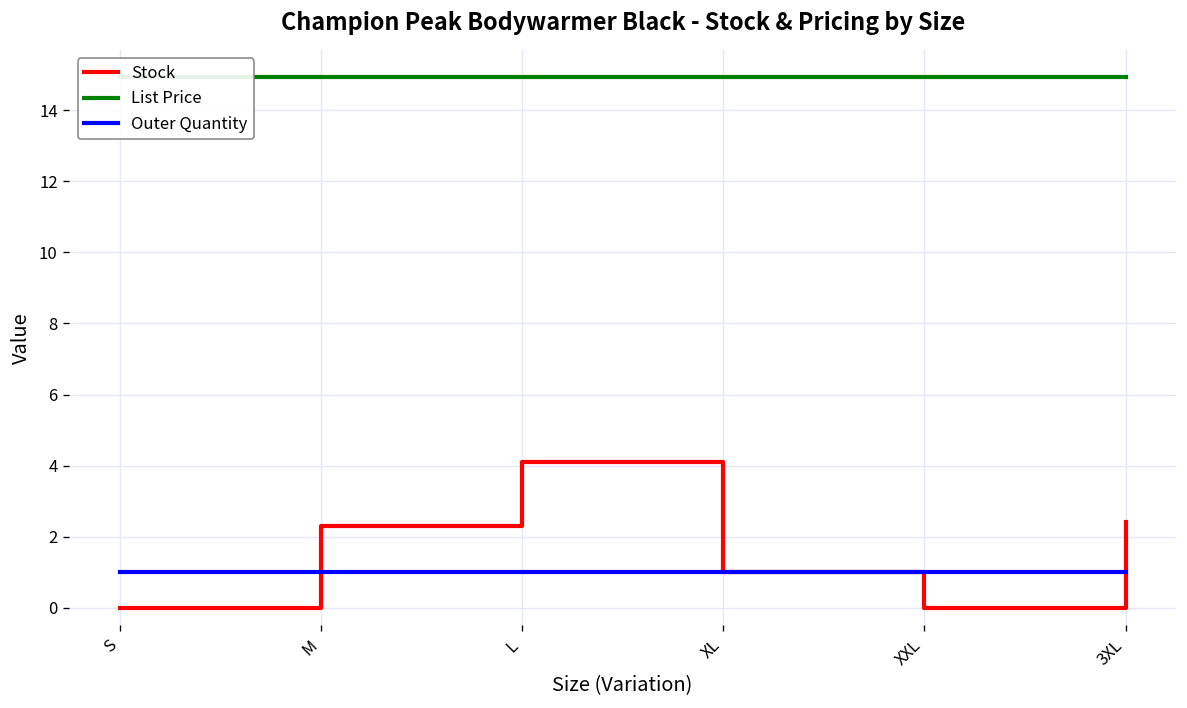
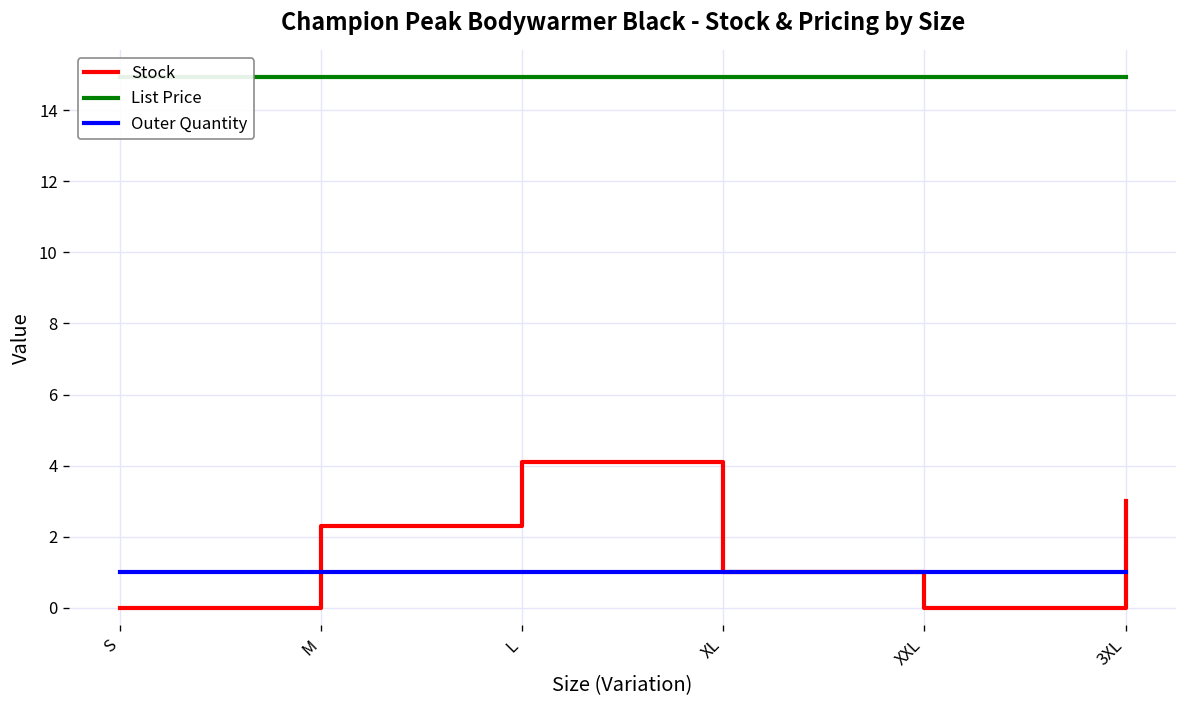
  {
    "Stock": {
      "S": 0.0,
      "M": 2.3,
      "L": 4.1,
      "XXL": 0.0,
-     "3XL": 2.4
+     "3XL": 3.0
    },
    "List Price": {
      "M": 15.0,
      "L": 15.0,
      "XL": 15.0,
      "XXL": 15.0,
      "3XL": 15.0
    },
    "Outer Quantity": {
      "S": 1.0,
      "M": 1.0,
      "L": 1.0,
      "XXL": 1.0,
      "3XL": 1.0
    }
  }
